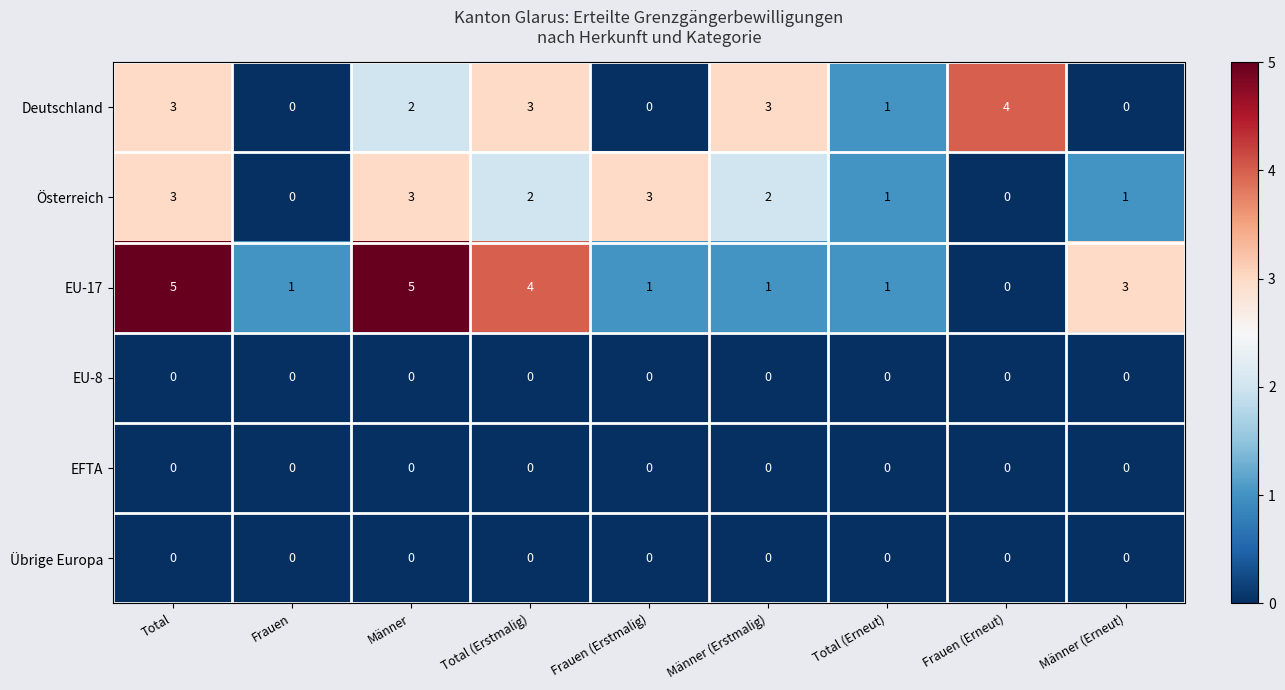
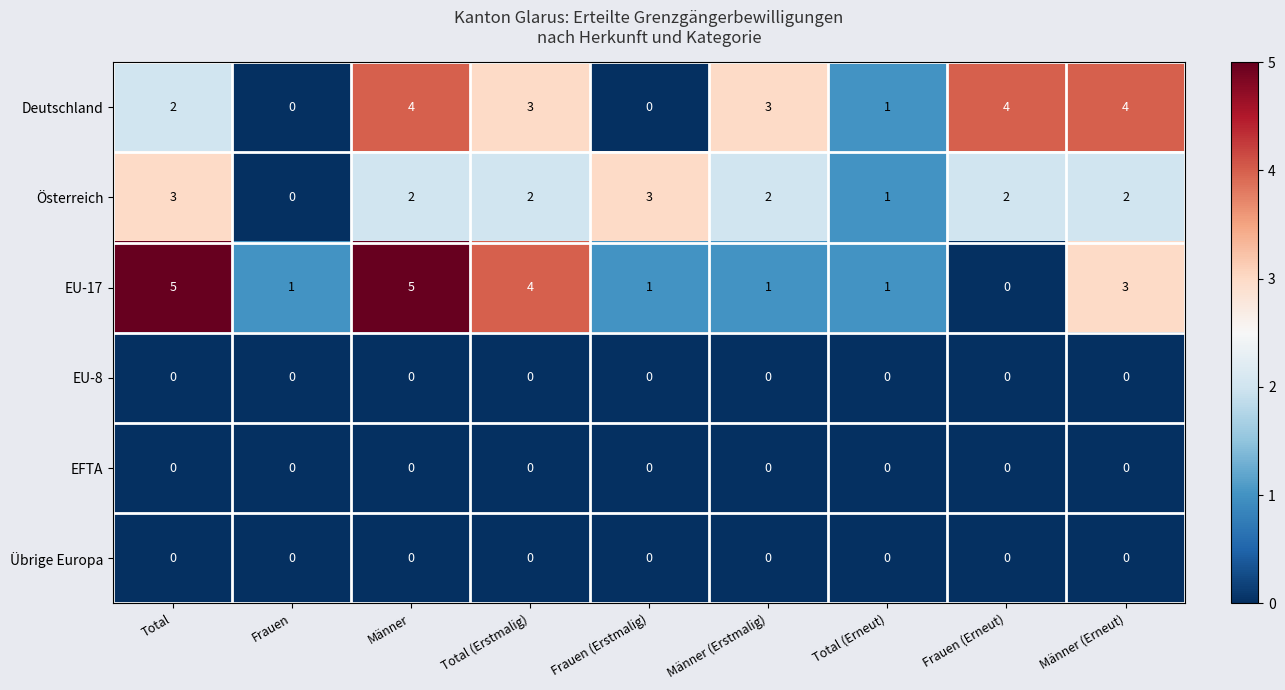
  {
    "Deutschland": {
-     "Total": 3,
+     "Total": 2,
      "Frauen": 0,
-     "Männer": 2,
+     "Männer": 4,
      "Total (Erstmalig)": 3,
      "Frauen (Erstmalig)": 0,
      "Männer (Erstmalig)": 3,
      "Total (Erneut)": 1,
      "Frauen (Erneut)": 4,
-     "Männer (Erneut)": 0
+     "Männer (Erneut)": 4
    },
    "Österreich": {
      "Total": 3,
      "Frauen": 0,
-     "Männer": 3,
+     "Männer": 2,
      "Total (Erstmalig)": 2,
      "Frauen (Erstmalig)": 3,
      "Männer (Erstmalig)": 2,
      "Total (Erneut)": 1,
-     "Frauen (Erneut)": 0,
-     "Männer (Erneut)": 1
+     "Frauen (Erneut)": 2,
+     "Männer (Erneut)": 2
    },
    "EU-17": {
      "Total": 5,
      "Frauen": 1,
      "Männer": 5,
      "Total (Erstmalig)": 4,
      "Frauen (Erstmalig)": 1,
      "Männer (Erstmalig)": 1,
      "Total (Erneut)": 1,
      "Frauen (Erneut)": 0,
      "Männer (Erneut)": 3
    },
    "EU-8": {
      "Total": 0,
      "Frauen": 0,
      "Männer": 0,
      "Total (Erstmalig)": 0,
      "Frauen (Erstmalig)": 0,
      "Männer (Erstmalig)": 0,
      "Total (Erneut)": 0,
      "Frauen (Erneut)": 0,
      "Männer (Erneut)": 0
    },
    "EFTA": {
      "Total": 0,
      "Frauen": 0,
      "Männer": 0,
      "Total (Erstmalig)": 0,
      "Frauen (Erstmalig)": 0,
      "Männer (Erstmalig)": 0,
      "Total (Erneut)": 0,
      "Frauen (Erneut)": 0,
      "Männer (Erneut)": 0
    },
    "Übrige Europa": {
      "Total": 0,
      "Frauen": 0,
      "Männer": 0,
      "Total (Erstmalig)": 0,
      "Frauen (Erstmalig)": 0,
      "Männer (Erstmalig)": 0,
      "Total (Erneut)": 0,
      "Frauen (Erneut)": 0,
      "Männer (Erneut)": 0
    }
  }
